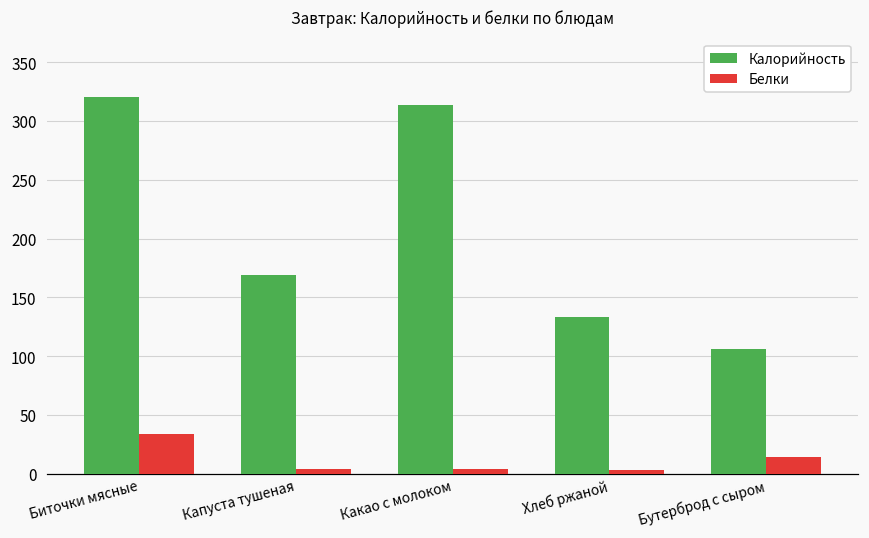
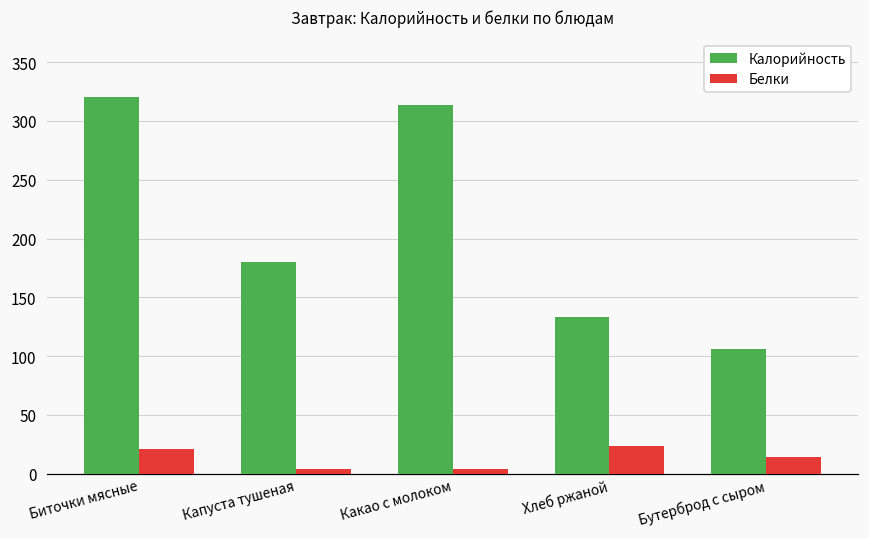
  {
    "Калорийность": {
      "Биточки мясные": 320,
-     "Капуста тушеная": 169,
+     "Капуста тушеная": 180,
      "Какао с молоком": 314,
      "Хлеб ржаной": 133,
      "Бутерброд с сыром": 106
    },
    "Белки": {
-     "Биточки мясные": 34,
+     "Биточки мясные": 21,
      "Капуста тушеная": 4,
      "Какао с молоком": 4,
-     "Хлеб ржаной": 3,
+     "Хлеб ржаной": 24,
      "Бутерброд с сыром": 14
    }
  }
